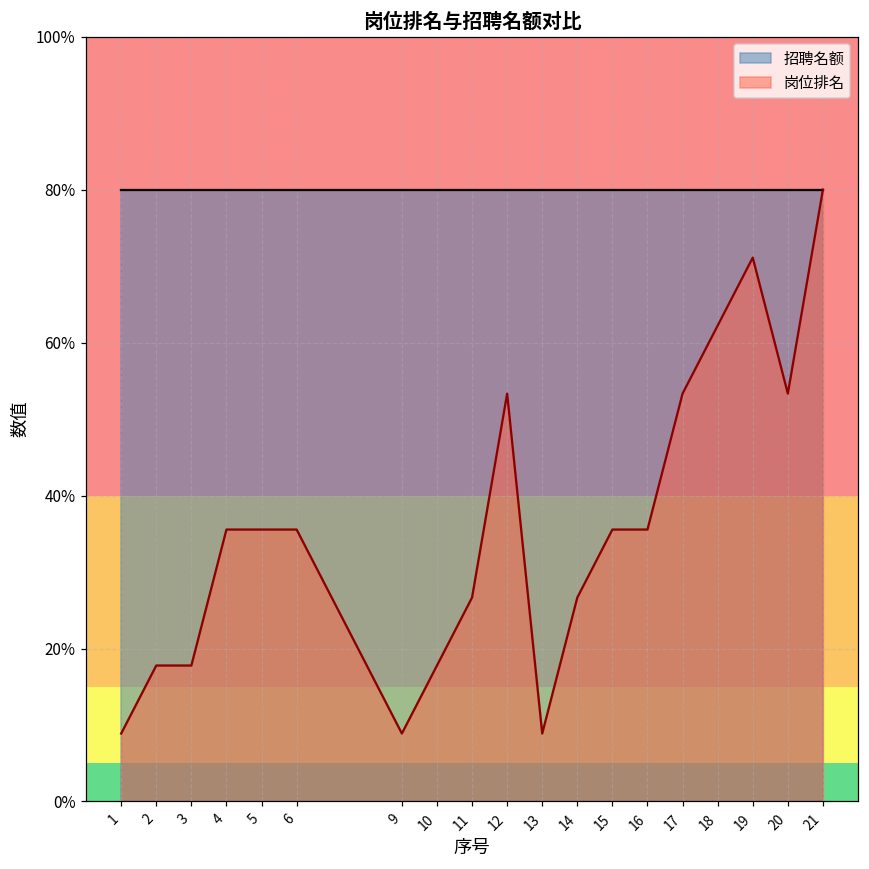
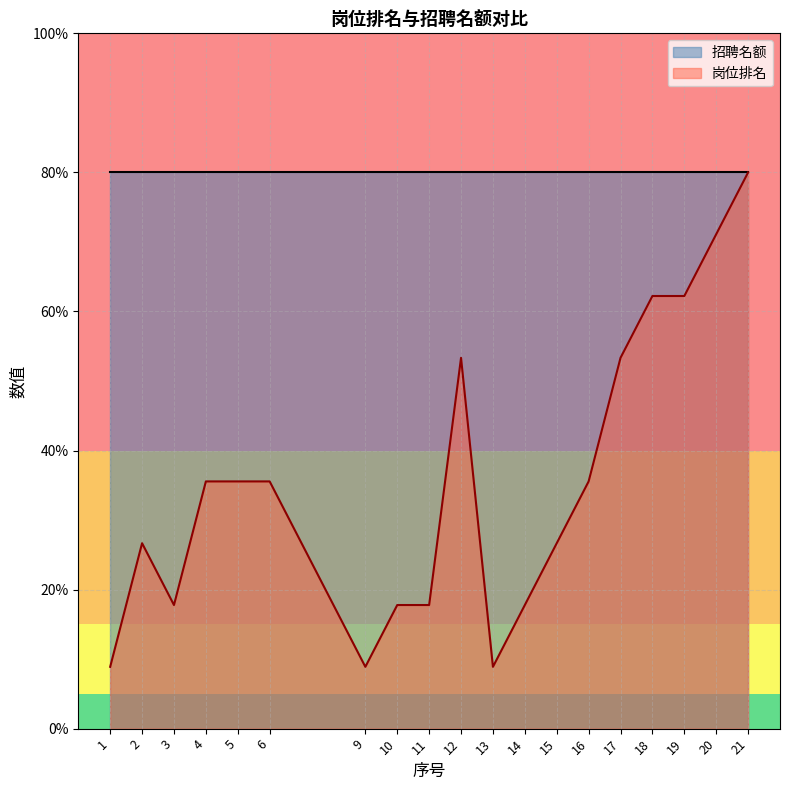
  {
    "招聘名额": {
      "1": "80%",
      "2": "80%",
      "3": "80%",
      "4": "80%",
      "5": "80%",
      "6": "80%",
      "9": "80%",
      "10": "80%",
      "11": "80%",
      "12": "80%",
      "13": "80%",
      "14": "80%",
      "15": "80%",
      "16": "80%",
      "17": "80%",
      "18": "80%",
      "19": "80%",
      "20": "80%"
    },
    "岗位排名": {
      "1": "9%",
-     "2": "18%",
+     "2": "27%",
      "3": "18%",
      "4": "36%",
      "5": "36%",
      "6": "36%",
      "9": "9%",
      "10": "18%",
-     "11": "27%",
+     "11": "18%",
      "12": "53%",
      "13": "9%",
-     "14": "27%",
-     "15": "36%",
+     "14": "18%",
+     "15": "27%",
      "16": "36%",
      "17": "53%",
      "18": "62%",
-     "19": "71%",
-     "20": "53%"
+     "19": "62%",
+     "20": "71%"
    }
  }
